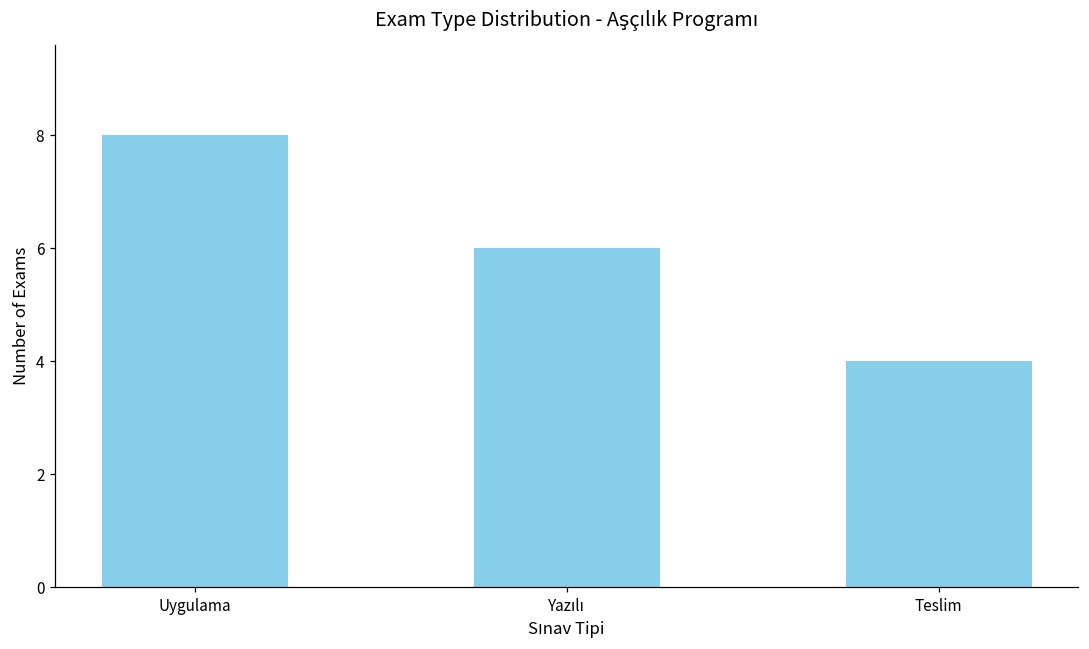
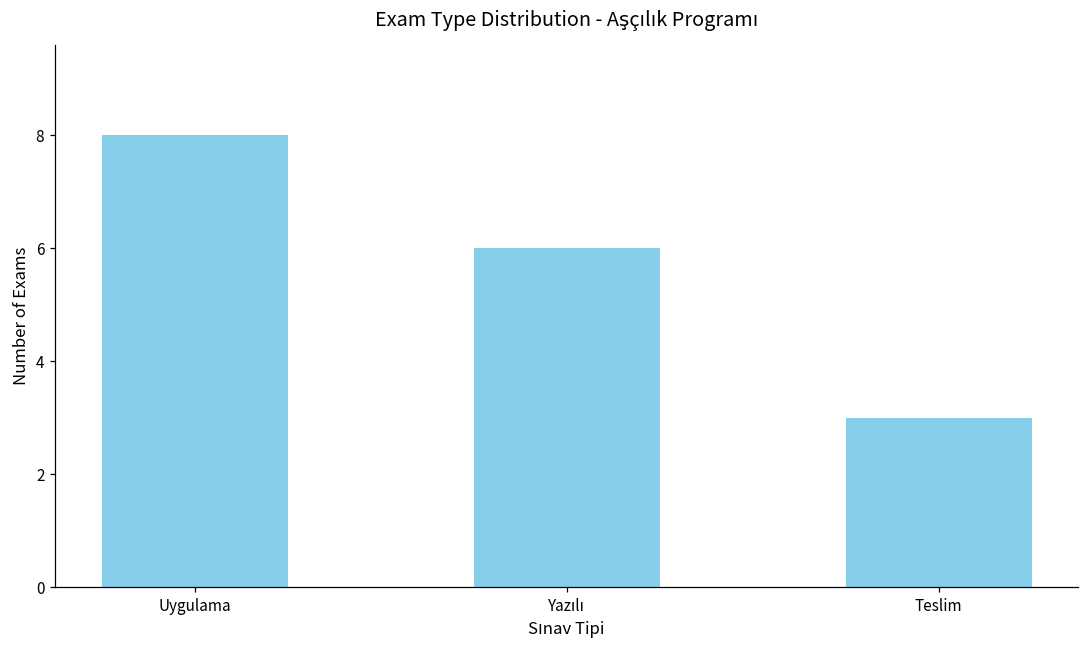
  {
    "Uygulama": 8,
    "Yazılı": 6,
-   "Teslim": 4
+   "Teslim": 3
  }
